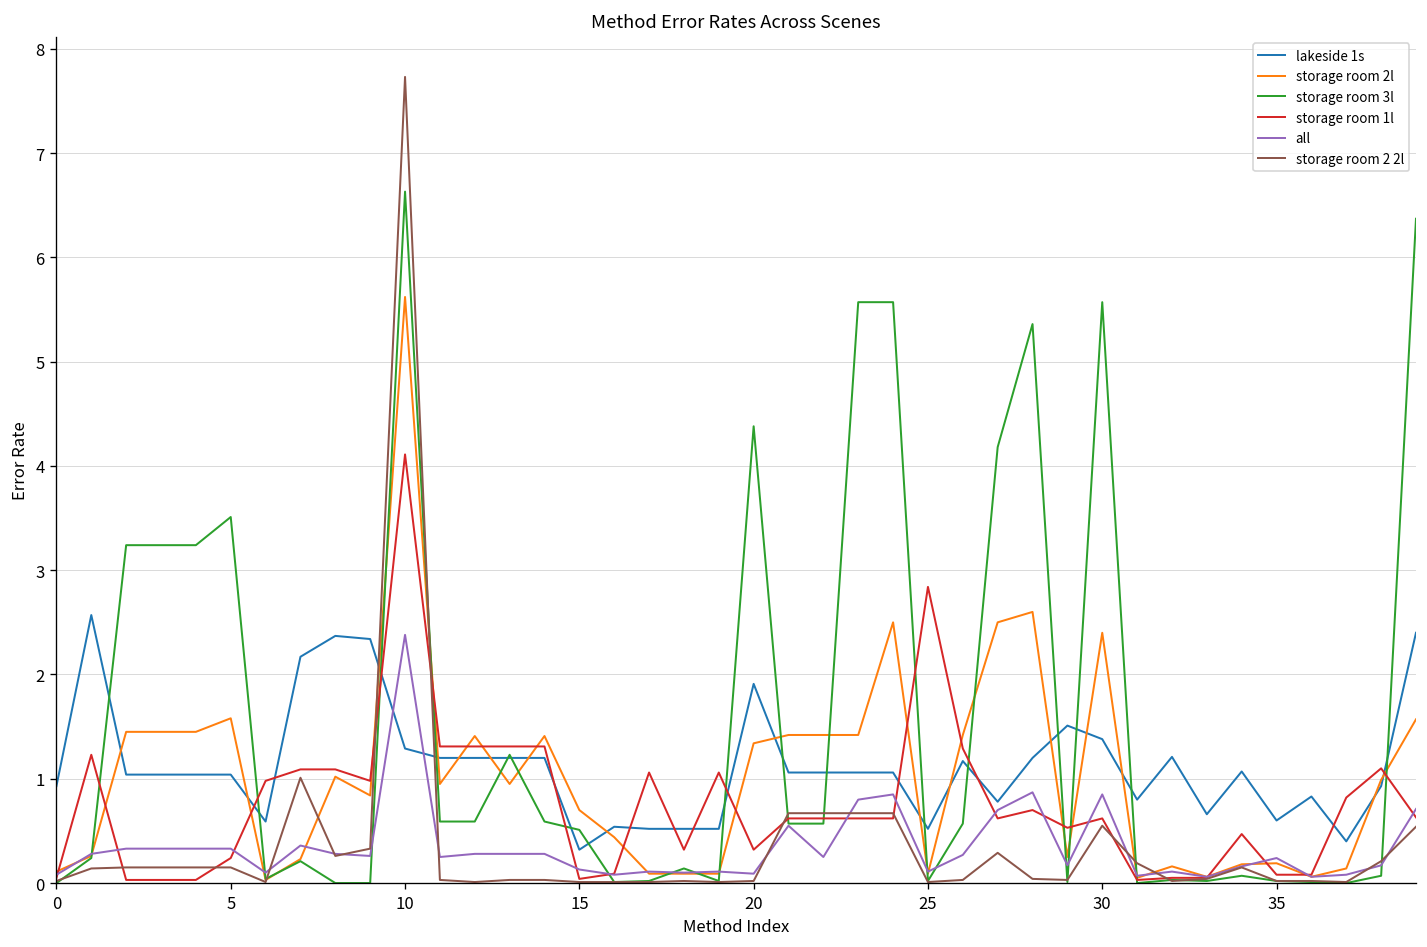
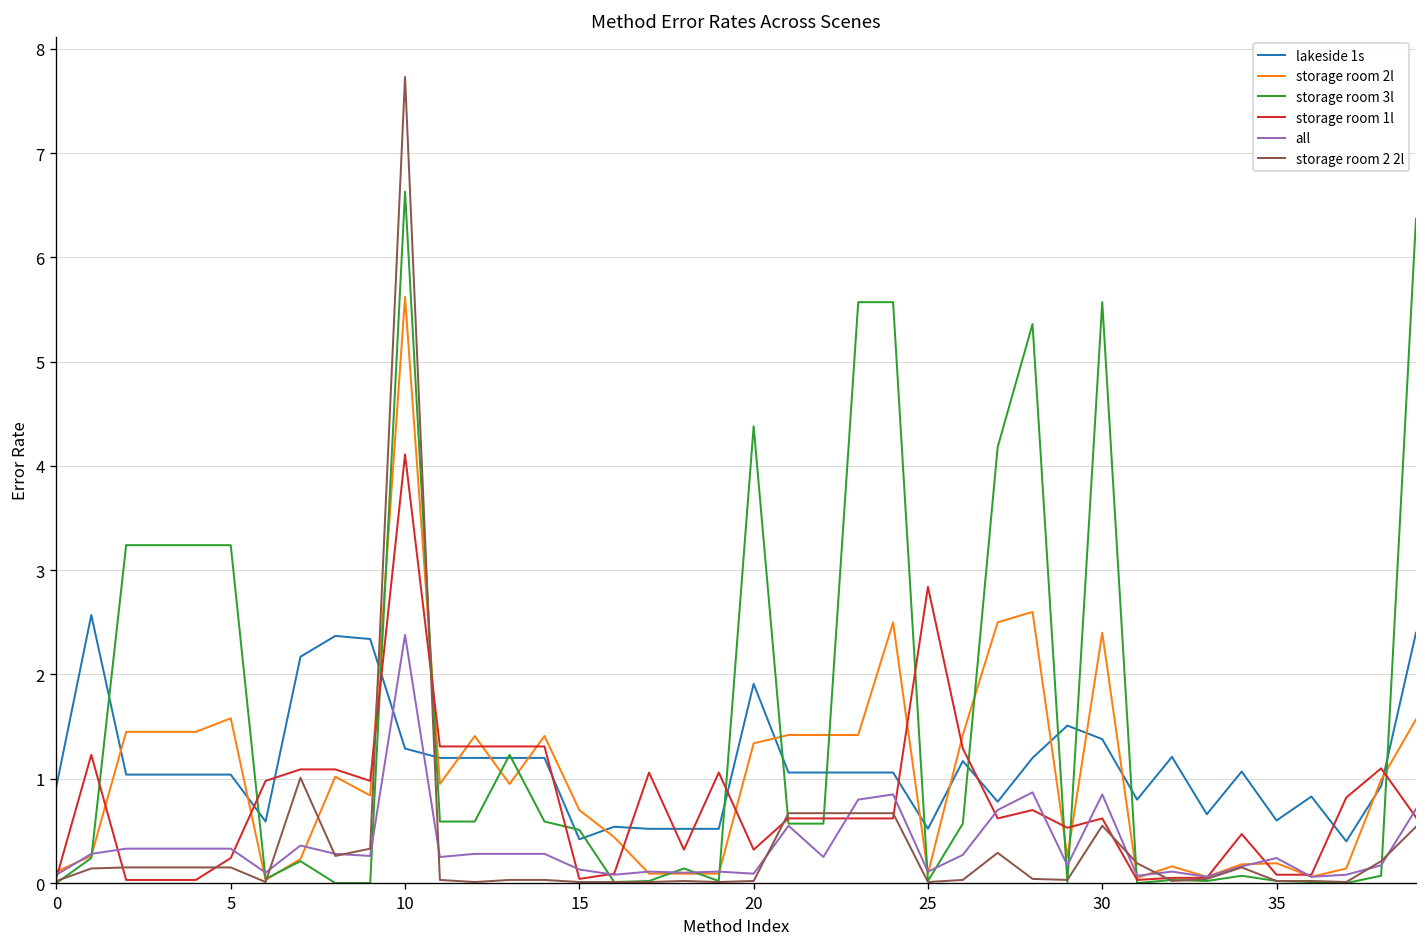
  {
    "lakeside 1s": {
      "0": 0.9,
      "5": 1.0,
      "10": 1.3,
-     "15": 0.3,
+     "15": 0.4,
      "20": 1.9,
      "25": 0.5,
      "30": 1.4,
      "35": 0.6
    },
    "storage room 2l": {
      "0": 0.1,
      "5": 1.6,
      "10": 5.6,
      "15": 0.7,
      "20": 1.3,
      "30": 2.4,
      "35": 0.2
    },
    "storage room 3l": {
-     "5": 3.5,
+     "5": 3.2,
      "10": 6.6,
      "15": 0.5,
      "20": 4.4,
      "30": 5.6
    },
    "storage room 1l": {
      "0": 0.1,
      "5": 0.2,
      "10": 4.1,
      "15": 0.0,
      "20": 0.3,
      "25": 2.8,
      "30": 0.6,
      "35": 0.1
    },
    "all": {
      "0": 0.1,
      "5": 0.3,
      "10": 2.4,
      "15": 0.1,
      "20": 0.1,
      "30": 0.9,
      "35": 0.2
    },
    "storage room 2 2l": {
      "5": 0.2,
      "10": 7.7,
      "15": 0.0,
      "20": 0.0,
      "30": 0.6
    }
  }
